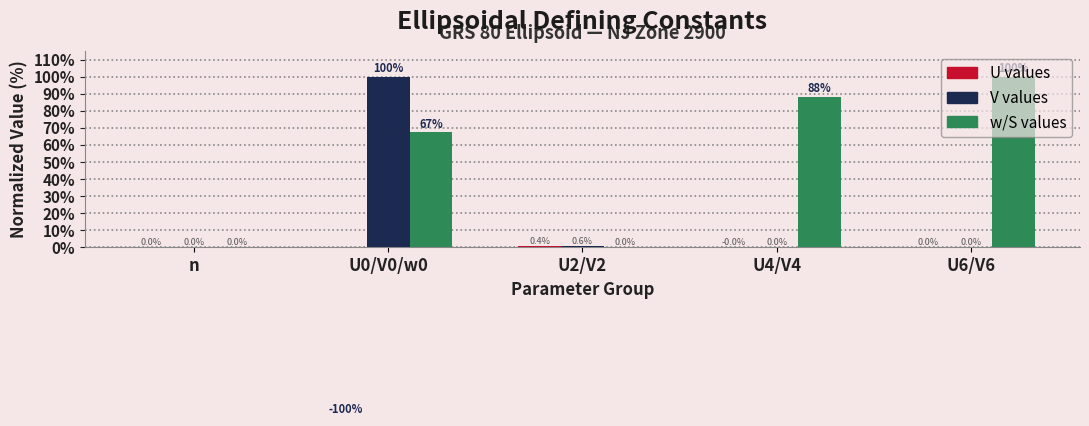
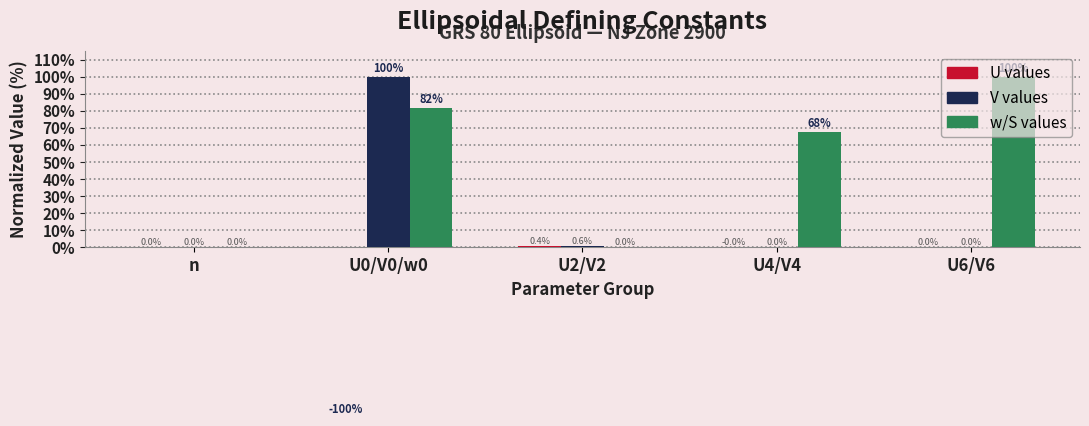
  {
    "U values": {
      "n": "0.0%",
      "U2/V2": "0.4%",
      "U4/V4": "-0.0%",
      "U6/V6": "0.0%"
    },
    "V values": {
      "n": "0.0%",
      "U0/V0/w0": "100%",
      "U2/V2": "0.6%",
      "U4/V4": "0.0%",
      "U6/V6": "0.0%"
    },
    "w/S values": {
      "n": "0.0%",
-     "U0/V0/w0": "67%",
+     "U0/V0/w0": "82%",
      "U2/V2": "0.0%",
-     "U4/V4": "88%"
+     "U4/V4": "68%"
    }
  }
